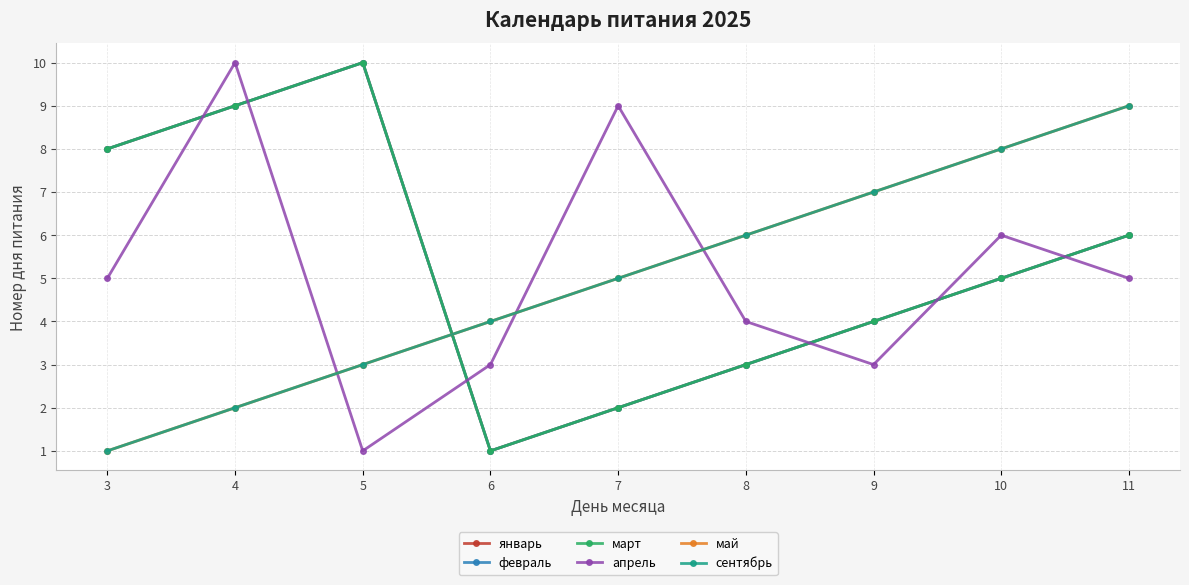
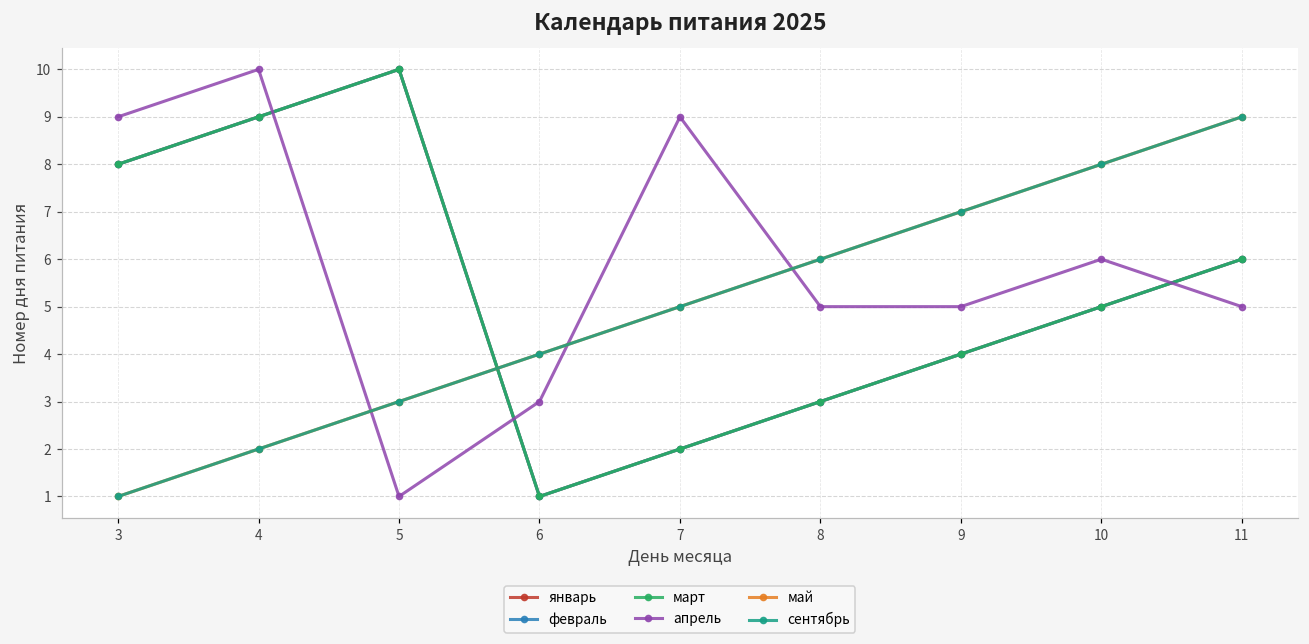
  {
    "апрель": {
-     "3": 5,
+     "3": 9,
      "4": 10,
      "5": 1,
      "6": 3,
      "7": 9,
-     "8": 4,
-     "9": 3,
+     "8": 5,
+     "9": 5,
      "10": 6,
      "11": 5
    }
  }
